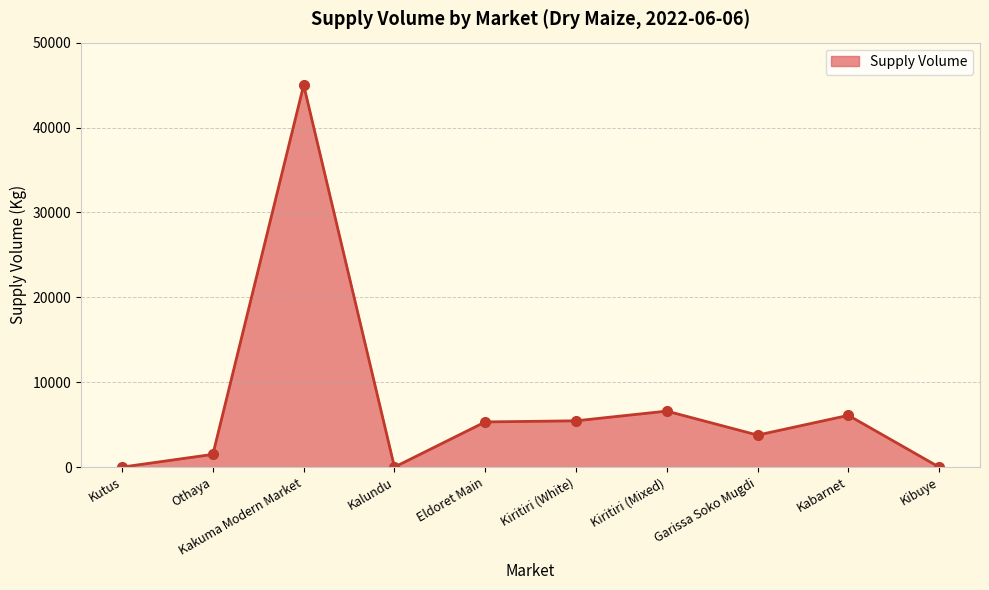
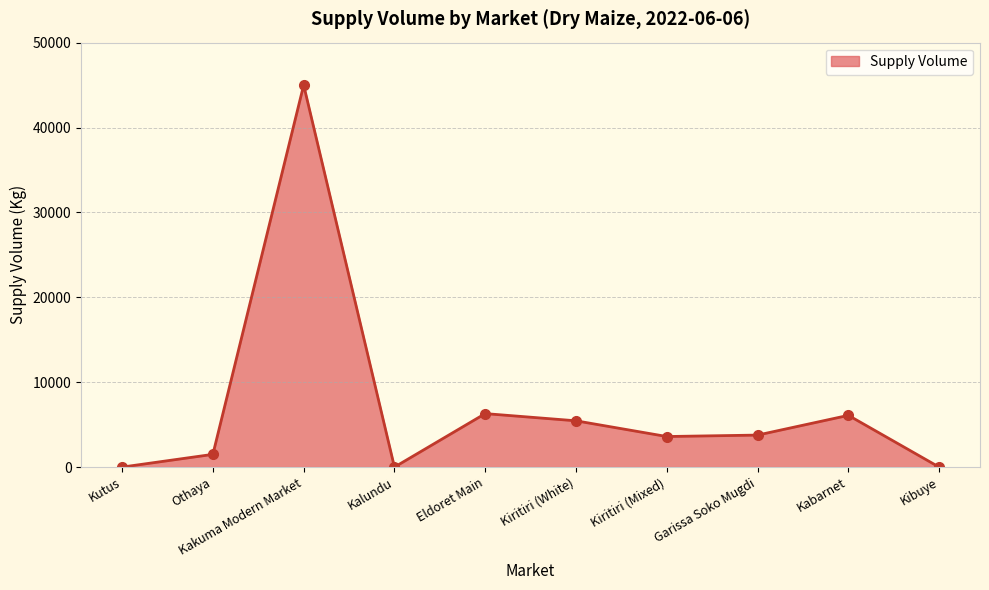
  {
    "Kutus": 0,
    "Othaya": 2000,
    "Kakuma Modern Market": 45000,
    "Kalundu": 0,
-   "Eldoret Main": 5000,
+   "Eldoret Main": 6000,
    "Kiritiri (White)": 5000,
-   "Kiritiri (Mixed)": 7000,
+   "Kiritiri (Mixed)": 4000,
    "Garissa Soko Mugdi": 4000,
    "Kabarnet": 6000,
    "Kibuye": 0
  }
